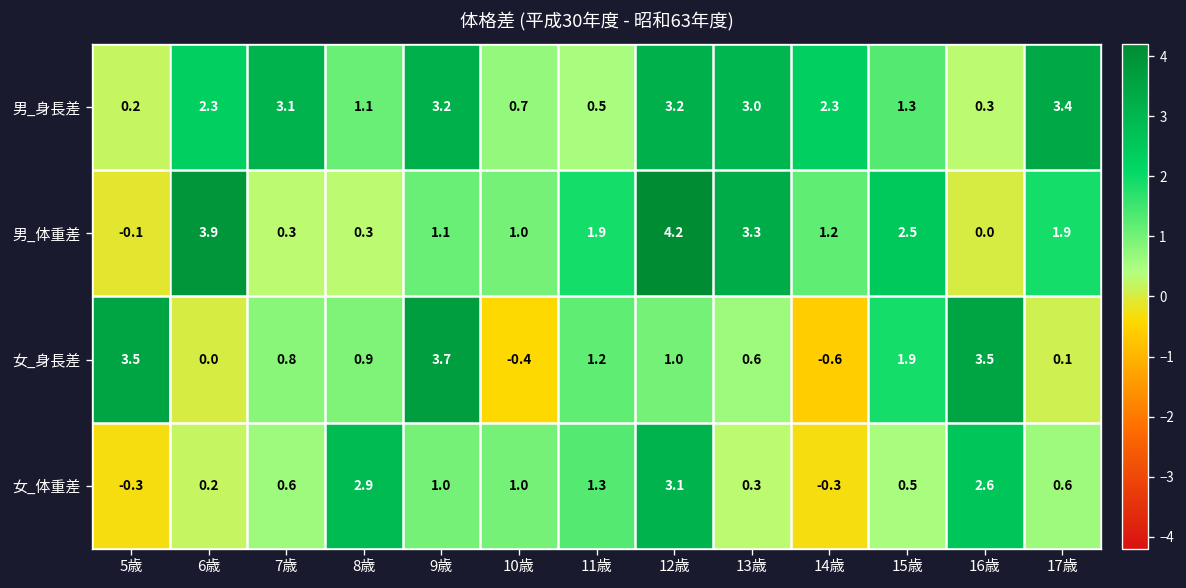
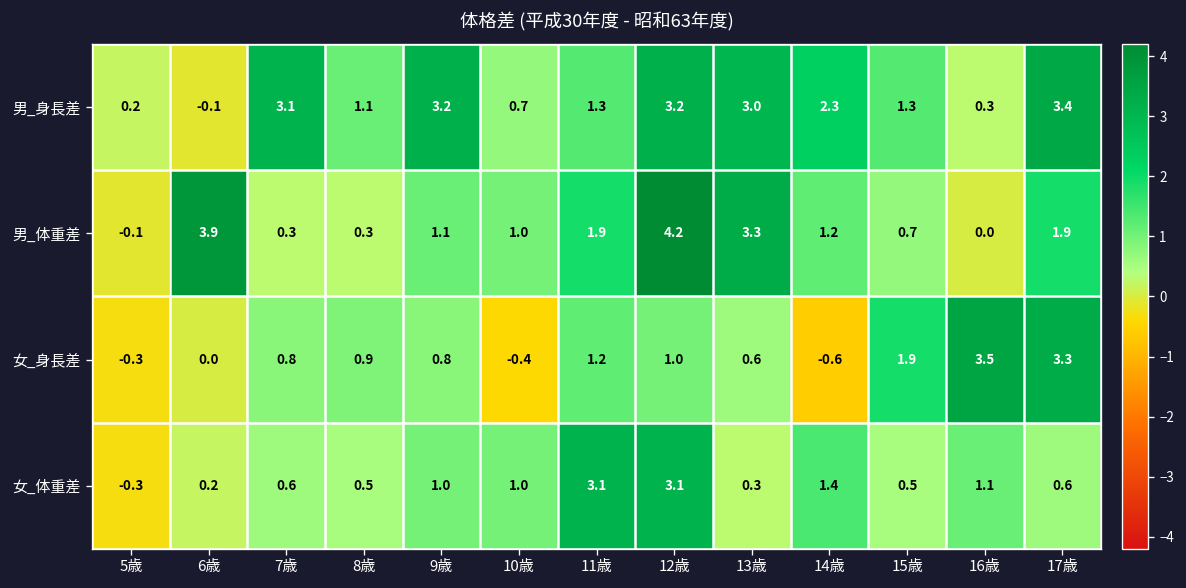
  {
    "男_身長差": {
      "5歳": 0.2,
-     "6歳": 2.3,
+     "6歳": -0.1,
      "7歳": 3.1,
      "8歳": 1.1,
      "9歳": 3.2,
      "10歳": 0.7,
-     "11歳": 0.5,
+     "11歳": 1.3,
      "12歳": 3.2,
      "13歳": 3.0,
      "14歳": 2.3,
      "15歳": 1.3,
      "16歳": 0.3,
      "17歳": 3.4
    },
    "男_体重差": {
      "5歳": -0.1,
      "6歳": 3.9,
      "7歳": 0.3,
      "8歳": 0.3,
      "9歳": 1.1,
      "10歳": 1.0,
      "11歳": 1.9,
      "12歳": 4.2,
      "13歳": 3.3,
      "14歳": 1.2,
-     "15歳": 2.5,
+     "15歳": 0.7,
      "16歳": 0.0,
      "17歳": 1.9
    },
    "女_身長差": {
-     "5歳": 3.5,
+     "5歳": -0.3,
      "6歳": 0.0,
      "7歳": 0.8,
      "8歳": 0.9,
-     "9歳": 3.7,
+     "9歳": 0.8,
      "10歳": -0.4,
      "11歳": 1.2,
      "12歳": 1.0,
      "13歳": 0.6,
      "14歳": -0.6,
      "15歳": 1.9,
      "16歳": 3.5,
-     "17歳": 0.1
+     "17歳": 3.3
    },
    "女_体重差": {
      "5歳": -0.3,
      "6歳": 0.2,
      "7歳": 0.6,
-     "8歳": 2.9,
+     "8歳": 0.5,
      "9歳": 1.0,
      "10歳": 1.0,
-     "11歳": 1.3,
+     "11歳": 3.1,
      "12歳": 3.1,
      "13歳": 0.3,
-     "14歳": -0.3,
+     "14歳": 1.4,
      "15歳": 0.5,
-     "16歳": 2.6,
+     "16歳": 1.1,
      "17歳": 0.6
    }
  }
